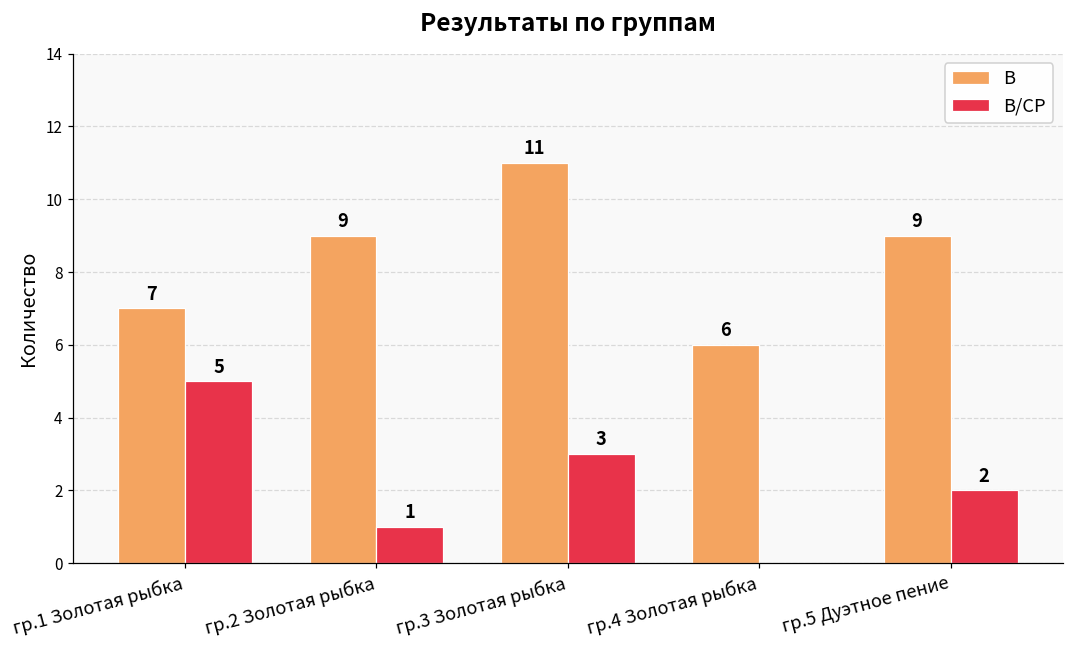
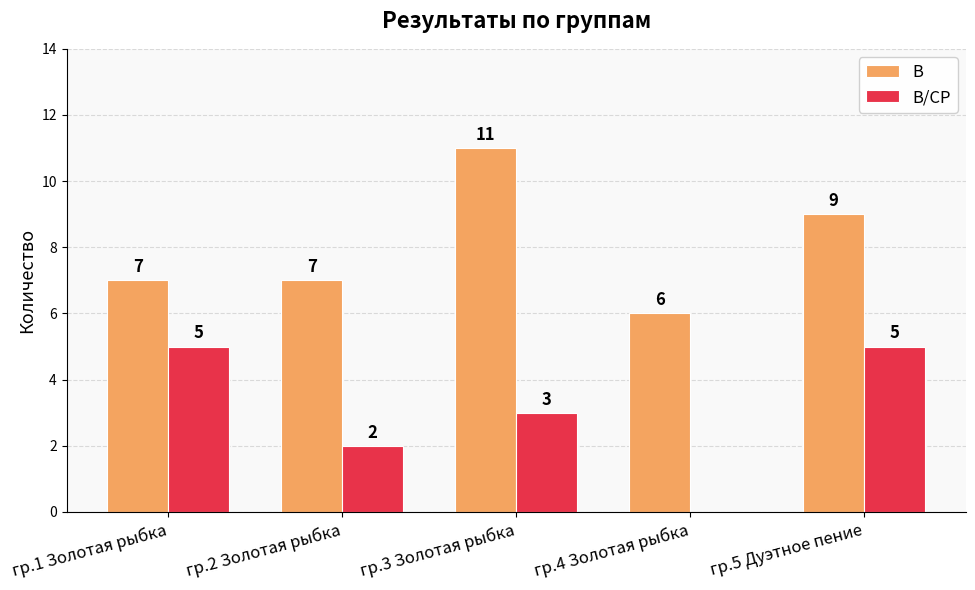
  {
    "В": {
      "гр.1 Золотая рыбка": 7,
-     "гр.2 Золотая рыбка": 9,
+     "гр.2 Золотая рыбка": 7,
      "гр.3 Золотая рыбка": 11,
      "гр.4 Золотая рыбка": 6,
      "гр.5 Дуэтное пение": 9
    },
    "В/СР": {
      "гр.1 Золотая рыбка": 5,
-     "гр.2 Золотая рыбка": 1,
+     "гр.2 Золотая рыбка": 2,
      "гр.3 Золотая рыбка": 3,
-     "гр.5 Дуэтное пение": 2
+     "гр.5 Дуэтное пение": 5
    }
  }
